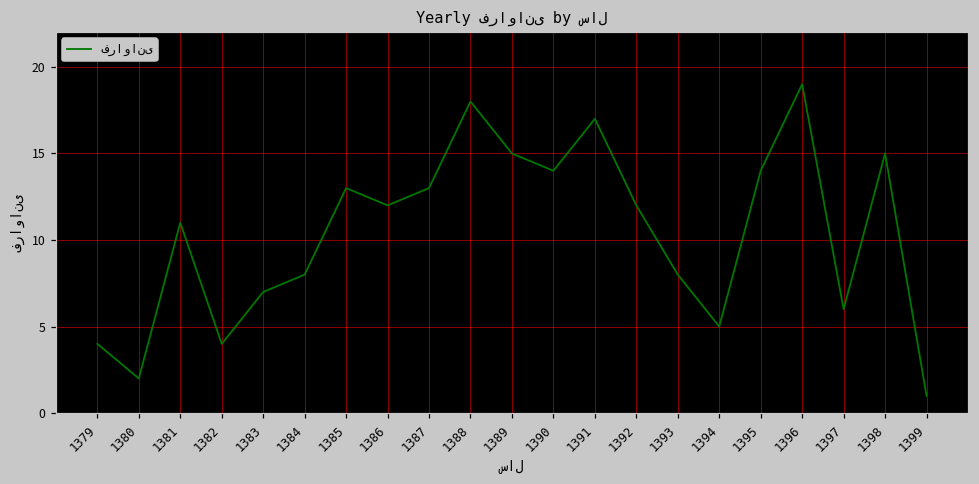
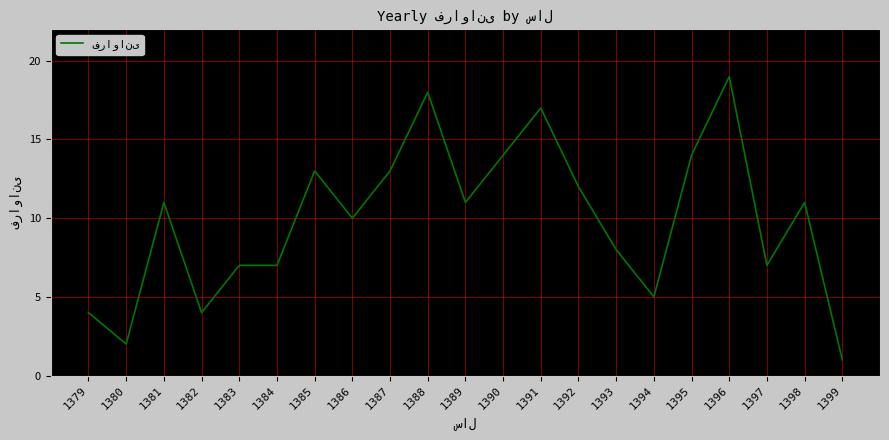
  {
    "1379": 4,
    "1380": 2,
    "1381": 11,
    "1382": 4,
    "1383": 7,
-   "1384": 8,
+   "1384": 7,
    "1385": 13,
-   "1386": 12,
+   "1386": 10,
    "1387": 13,
    "1388": 18,
-   "1389": 15,
+   "1389": 11,
    "1390": 14,
    "1391": 17,
    "1392": 12,
    "1393": 8,
    "1394": 5,
    "1395": 14,
    "1396": 19,
-   "1397": 6,
-   "1398": 15,
+   "1397": 7,
+   "1398": 11,
    "1399": 1
  }
